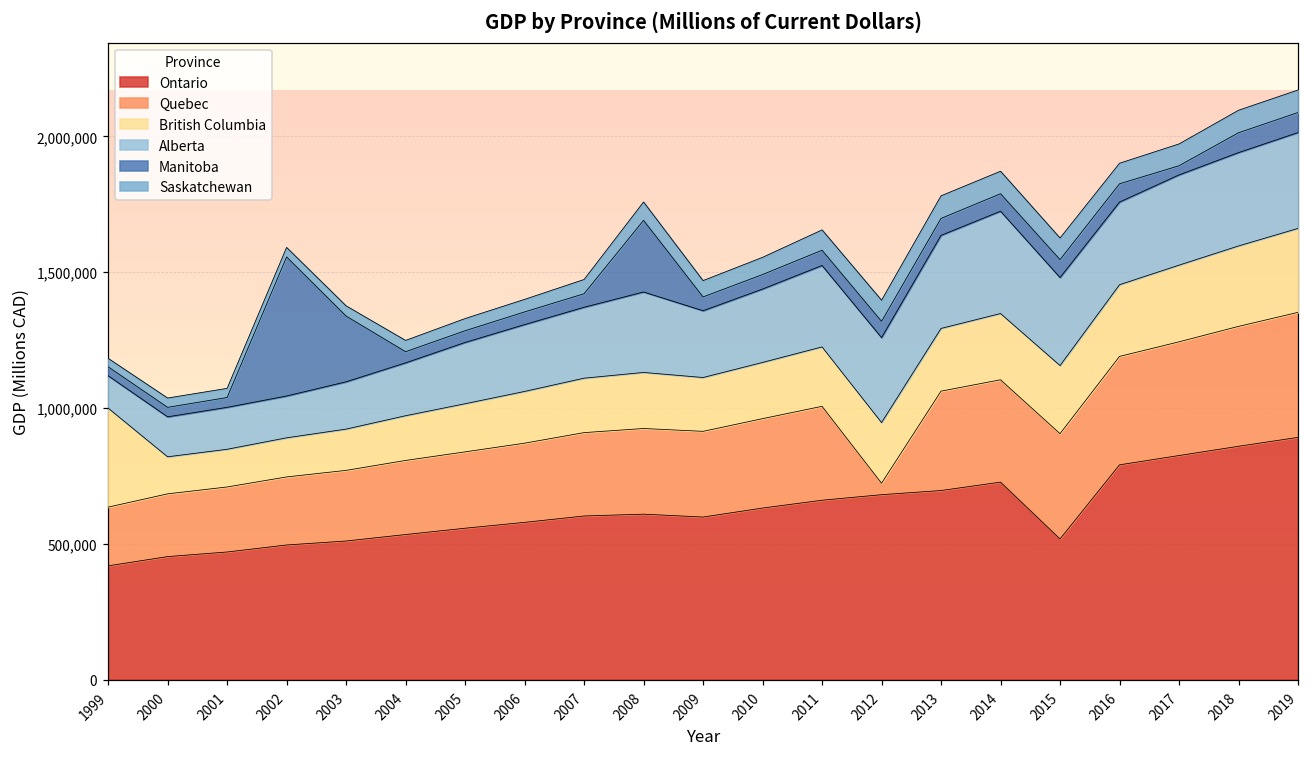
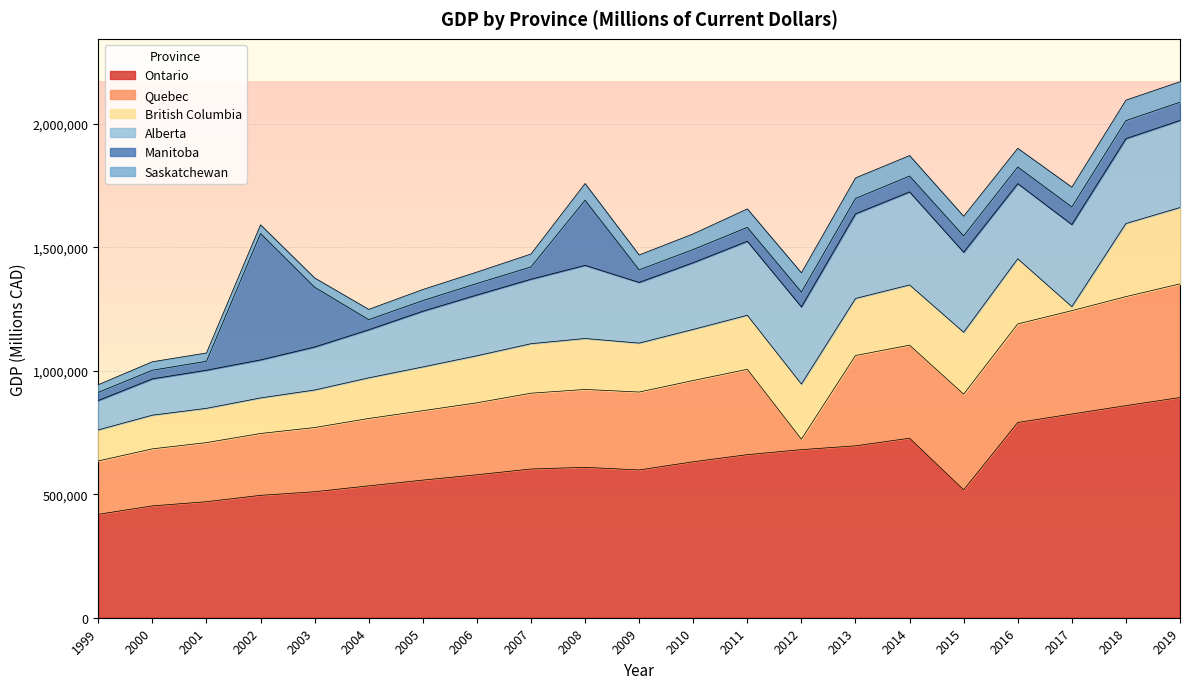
  {
    "Ontario": {
      "1999": "420,000",
      "2000": "450,000",
      "2001": "470,000",
      "2002": "500,000",
      "2003": "510,000",
      "2004": "530,000",
      "2005": "560,000",
      "2006": "580,000",
      "2007": "600,000",
      "2008": "610,000",
      "2009": "600,000",
      "2010": "630,000",
      "2011": "660,000",
      "2012": "680,000",
      "2013": "700,000",
      "2014": "730,000",
      "2015": "520,000",
      "2016": "790,000",
      "2017": "820,000",
      "2018": "860,000",
      "2019": "890,000"
    },
    "Quebec": {
      "1999": "220,000",
      "2000": "230,000",
      "2001": "240,000",
      "2002": "250,000",
      "2003": "260,000",
      "2004": "270,000",
      "2005": "280,000",
      "2006": "290,000",
      "2007": "310,000",
      "2008": "320,000",
      "2009": "320,000",
      "2010": "330,000",
      "2011": "350,000",
      "2012": "40,000",
      "2013": "370,000",
      "2014": "380,000",
      "2015": "390,000",
      "2016": "400,000",
      "2017": "420,000",
      "2018": "440,000",
      "2019": "460,000"
    },
    "British Columbia": {
-     "1999": "360,000",
+     "1999": "130,000",
      "2000": "140,000",
      "2001": "140,000",
      "2002": "140,000",
      "2003": "150,000",
      "2004": "160,000",
      "2005": "180,000",
      "2006": "190,000",
      "2007": "200,000",
      "2008": "210,000",
      "2009": "200,000",
      "2010": "210,000",
      "2011": "220,000",
      "2012": "220,000",
      "2013": "230,000",
      "2014": "240,000",
      "2015": "250,000",
      "2016": "260,000",
-     "2017": "280,000",
+     "2017": "20,000",
      "2018": "300,000",
      "2019": "310,000"
    },
    "Manitoba": {
      "1999": "30,000",
      "2000": "30,000",
      "2001": "40,000",
      "2002": "510,000",
      "2003": "240,000",
      "2004": "40,000",
      "2005": "40,000",
      "2006": "50,000",
      "2007": "50,000",
      "2008": "260,000",
      "2009": "50,000",
      "2010": "50,000",
      "2011": "60,000",
      "2012": "60,000",
      "2013": "60,000",
      "2014": "60,000",
      "2015": "70,000",
      "2016": "70,000",
-     "2017": "30,000",
+     "2017": "70,000",
      "2018": "70,000",
      "2019": "70,000"
    }
  }
